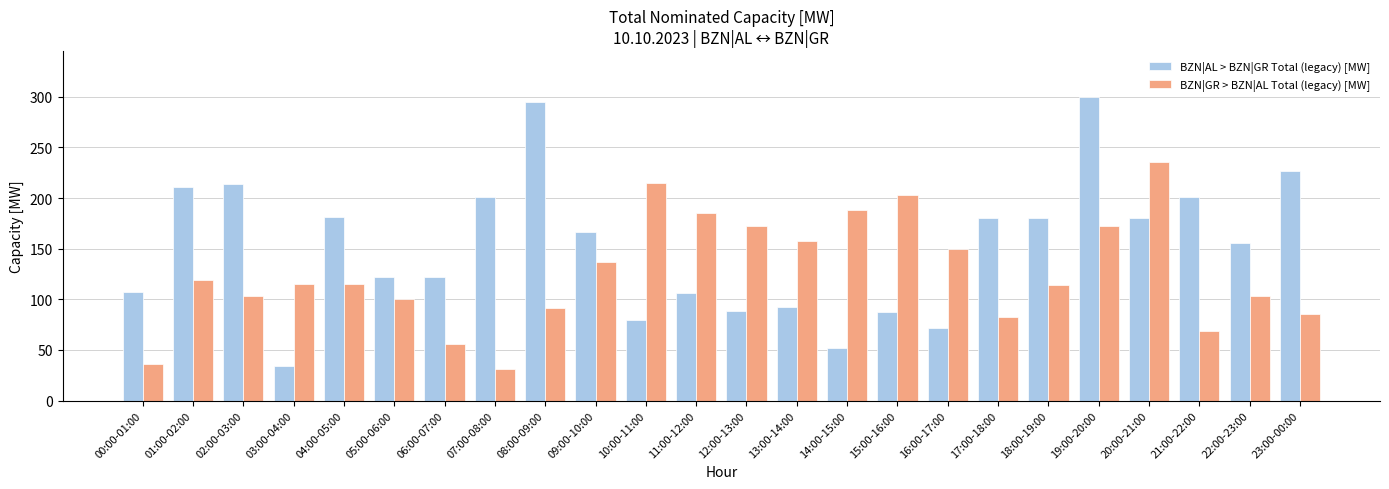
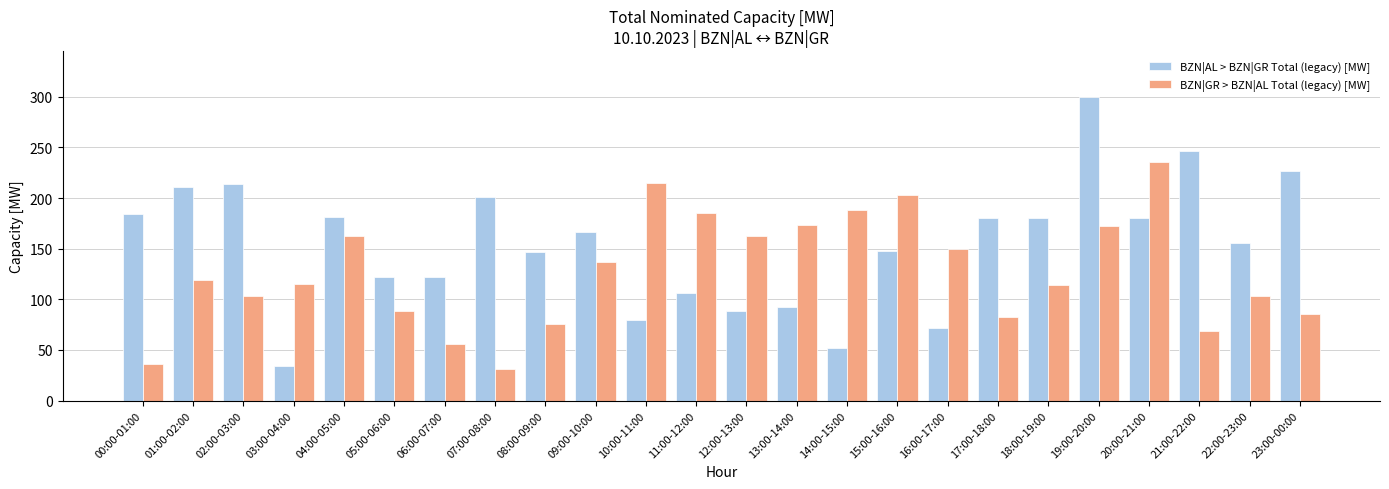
  {
    "BZN|AL > BZN|GR Total (legacy) [MW]": {
-     "00:00-01:00": 107,
+     "00:00-01:00": 184,
      "01:00-02:00": 211,
      "02:00-03:00": 214,
      "03:00-04:00": 34,
      "04:00-05:00": 181,
      "05:00-06:00": 122,
      "06:00-07:00": 122,
      "07:00-08:00": 201,
-     "08:00-09:00": 295,
+     "08:00-09:00": 147,
      "09:00-10:00": 166,
      "10:00-11:00": 80,
      "11:00-12:00": 106,
      "12:00-13:00": 88,
      "13:00-14:00": 92,
      "14:00-15:00": 52,
-     "15:00-16:00": 87,
+     "15:00-16:00": 148,
      "16:00-17:00": 72,
      "17:00-18:00": 180,
      "18:00-19:00": 180,
      "19:00-20:00": 300,
      "20:00-21:00": 180,
-     "21:00-22:00": 201,
+     "21:00-22:00": 246,
      "22:00-23:00": 156,
      "23:00-00:00": 227
    },
    "BZN|GR > BZN|AL Total (legacy) [MW]": {
      "00:00-01:00": 36,
      "01:00-02:00": 119,
      "02:00-03:00": 103,
      "03:00-04:00": 115,
-     "04:00-05:00": 115,
-     "05:00-06:00": 100,
+     "04:00-05:00": 162,
+     "05:00-06:00": 88,
      "06:00-07:00": 56,
      "07:00-08:00": 31,
-     "08:00-09:00": 91,
+     "08:00-09:00": 76,
      "09:00-10:00": 137,
      "10:00-11:00": 215,
      "11:00-12:00": 185,
-     "12:00-13:00": 172,
-     "13:00-14:00": 158,
+     "12:00-13:00": 162,
+     "13:00-14:00": 173,
      "14:00-15:00": 188,
      "15:00-16:00": 203,
      "16:00-17:00": 150,
      "17:00-18:00": 83,
      "18:00-19:00": 114,
      "19:00-20:00": 172,
      "20:00-21:00": 236,
      "21:00-22:00": 69,
      "22:00-23:00": 103,
      "23:00-00:00": 85
    }
  }
